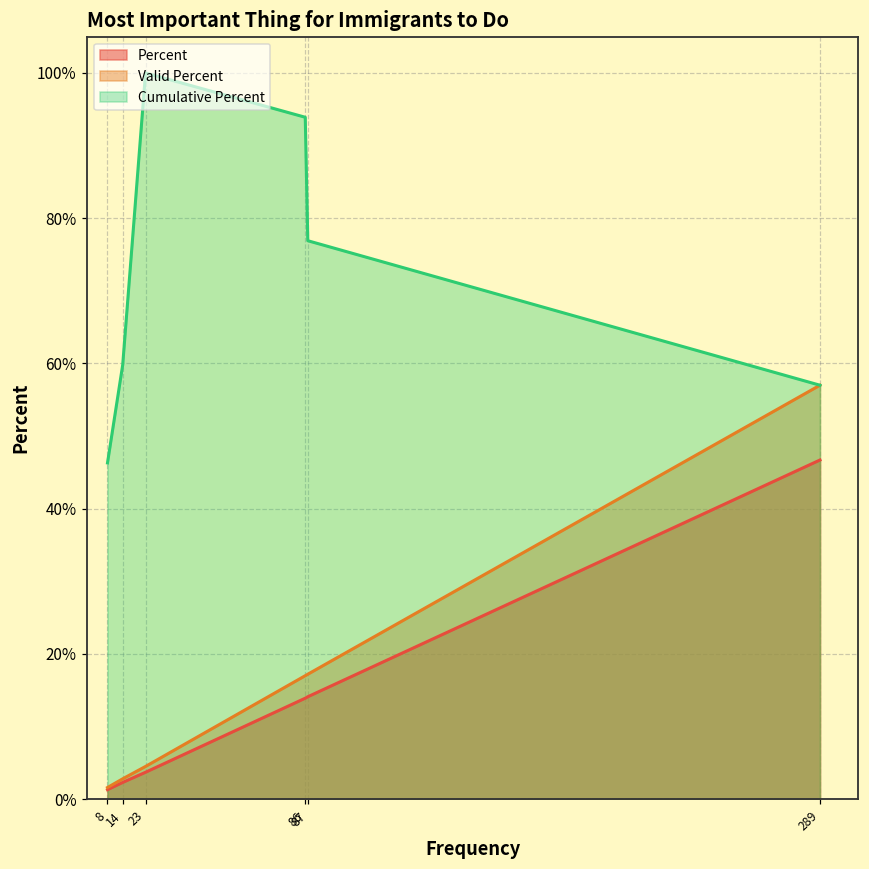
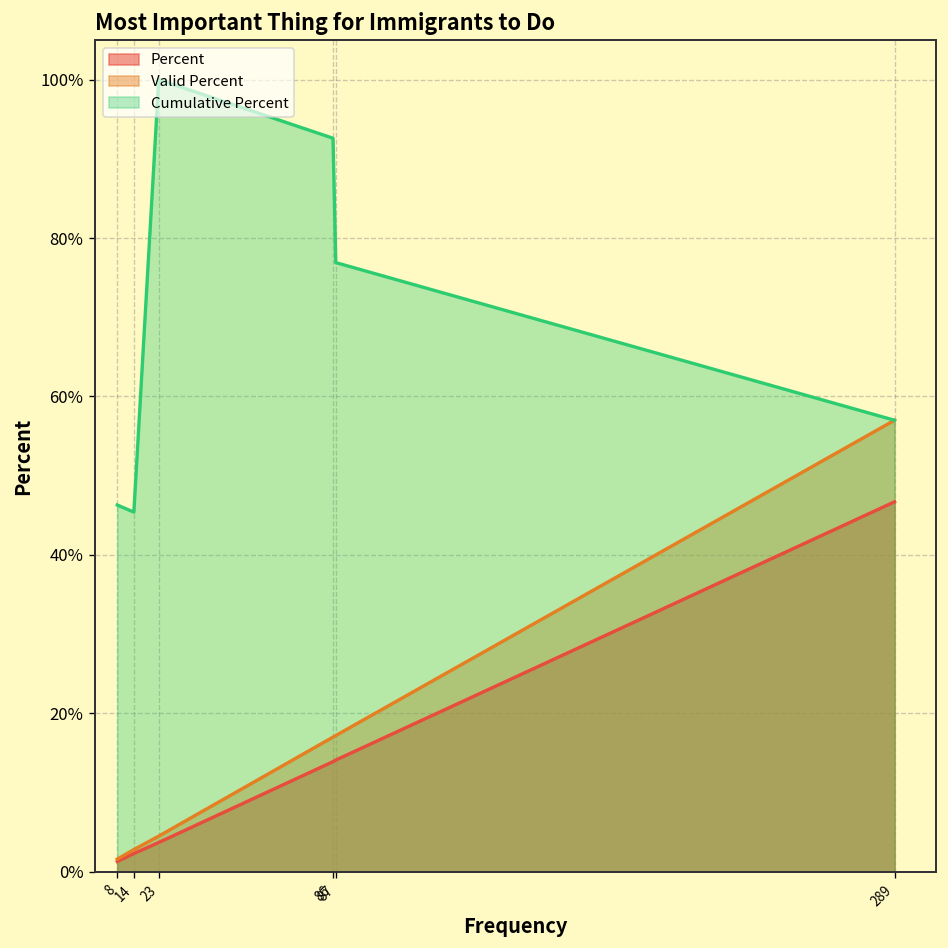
  {
    "Cumulative Percent": {
      "8": "46%",
-     "14": "60%",
-     "86": "94%",
+     "14": "45%",
+     "86": "93%",
      "87": "77%"
    }
  }
